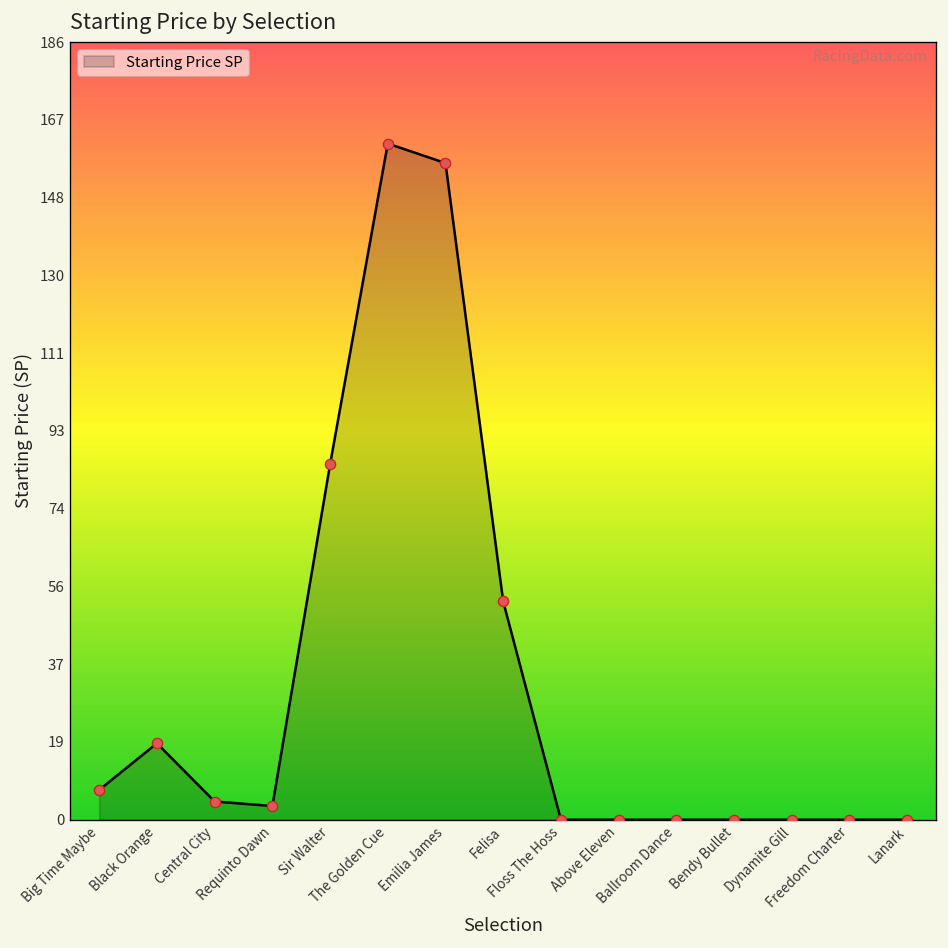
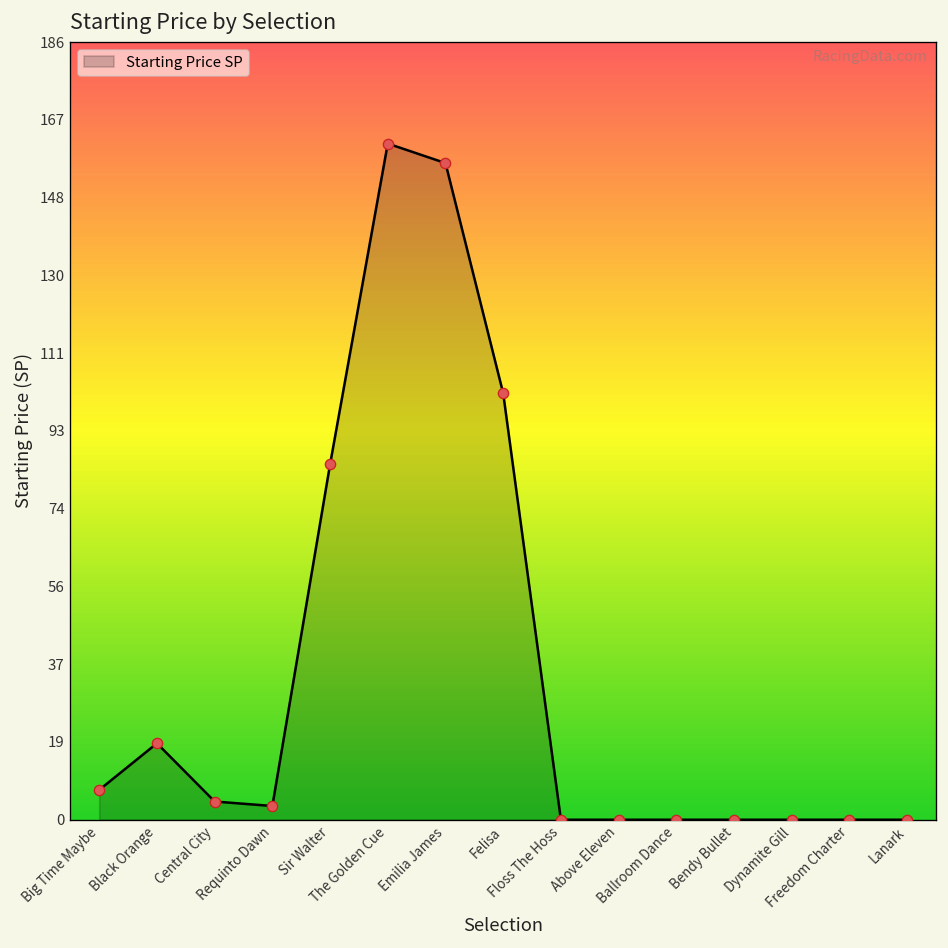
  {
    "Big Time Maybe": 7,
    "Black Orange": 18,
    "Central City": 4,
    "Requinto Dawn": 3,
    "Sir Walter": 85,
    "The Golden Cue": 161,
    "Emilia James": 157,
-   "Felisa": 52,
+   "Felisa": 102,
    "Floss The Hoss": 0,
    "Above Eleven": 0,
    "Ballroom Dance": 0,
    "Bendy Bullet": 0,
    "Dynamite Gill": 0,
    "Freedom Charter": 0,
    "Lanark": 0
  }
